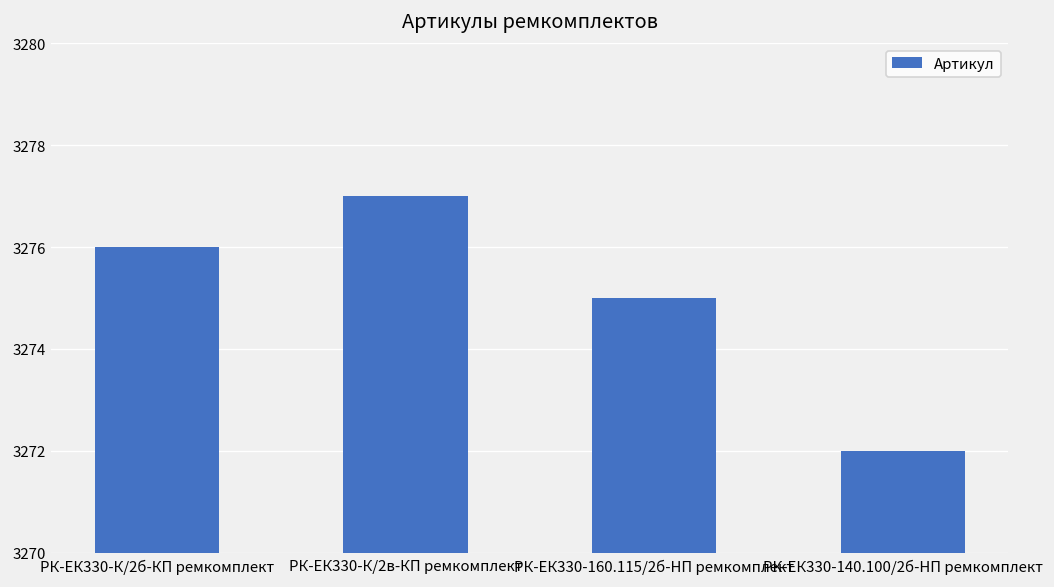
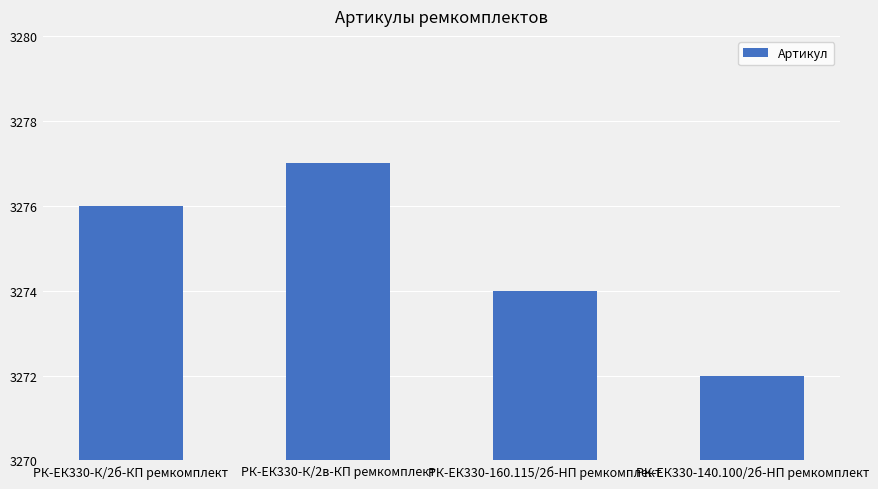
  {
    "РК-ЕК330-К/2б-КП ремкомплект": 3276,
    "РК-ЕК330-К/2в-КП ремкомплект": 3277,
-   "РК-ЕК330-160.115/2б-HП ремкомплект": 3275,
+   "РК-ЕК330-160.115/2б-HП ремкомплект": 3274,
    "РК-ЕК330-140.100/2б-HП ремкомплект": 3272
  }
